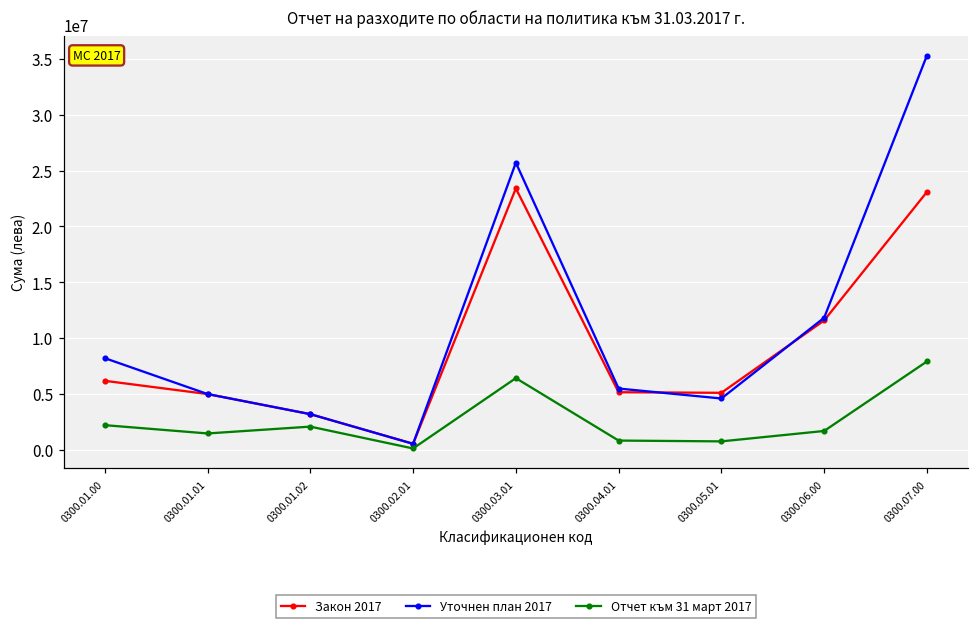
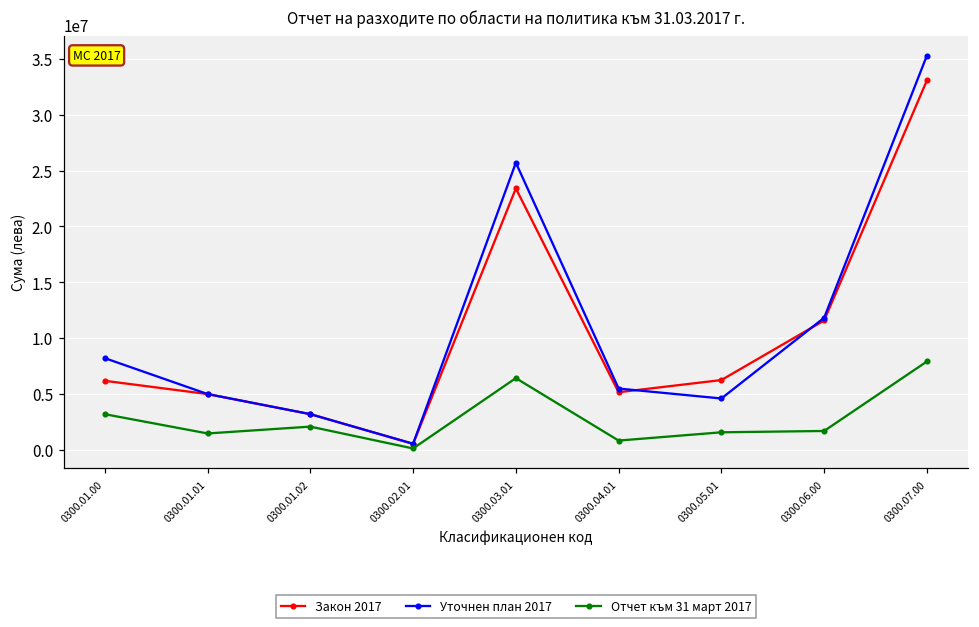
  {
    "Закон 2017": {
      "0300.01.00": 6200000,
      "0300.03.01": 23400000,
      "0300.04.01": 5200000,
-     "0300.05.01": 5100000,
-     "0300.07.00": 23100000
+     "0300.05.01": 6300000,
+     "0300.07.00": 33100000
    },
    "Уточнен план 2017": {
      "0300.01.00": 8200000,
      "0300.03.01": 25700000,
      "0300.04.01": 5500000,
      "0300.05.01": 4600000,
      "0300.07.00": 35300000
    },
    "Отчет към 31 март 2017": {
-     "0300.01.00": 2200000,
+     "0300.01.00": 3200000,
      "0300.01.01": 1500000,
      "0300.01.02": 2100000,
      "0300.02.01": 100000,
      "0300.03.01": 6400000,
      "0300.04.01": 800000,
-     "0300.05.01": 800000,
+     "0300.05.01": 1600000,
      "0300.06.00": 1700000,
      "0300.07.00": 7900000
    }
  }
